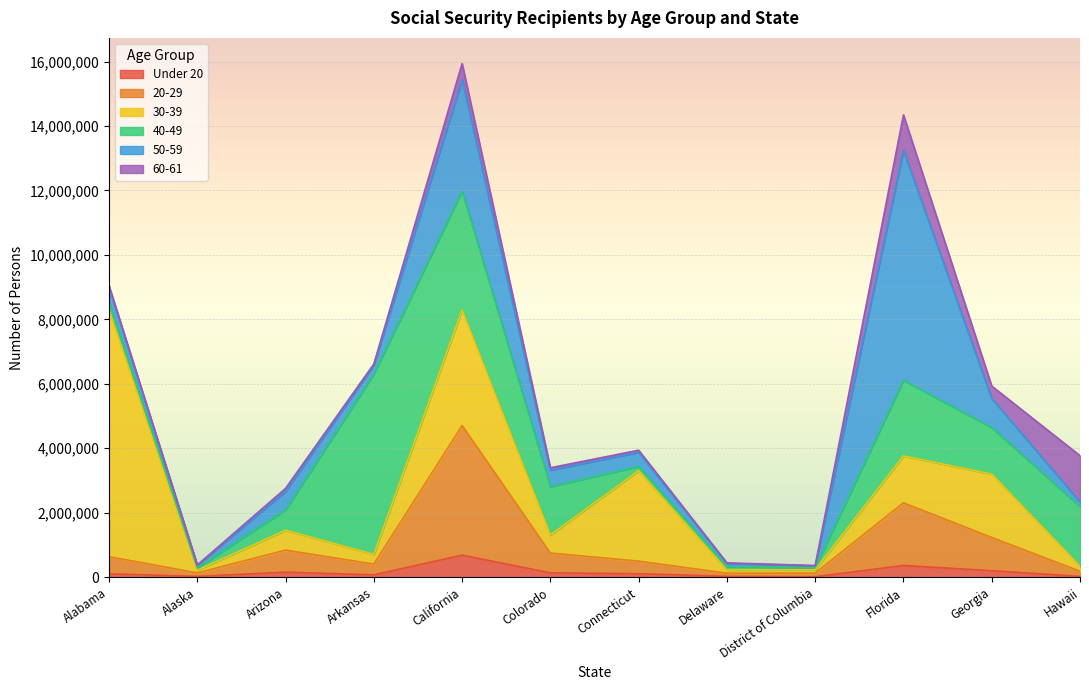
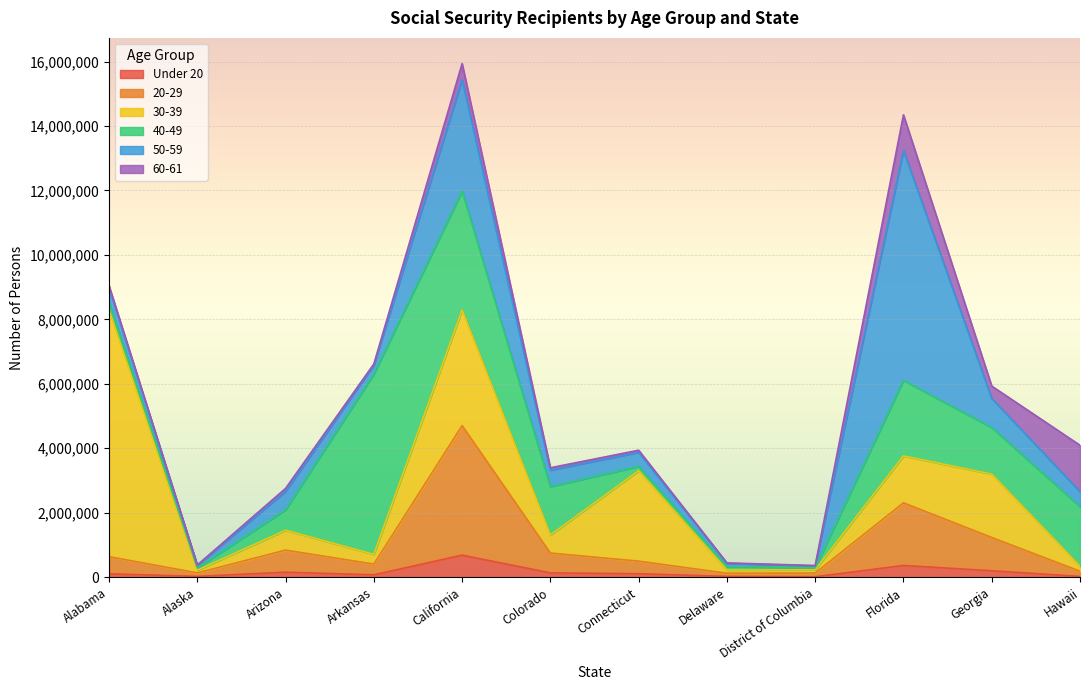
  {
    "30-39": {
      "Alabama": "7,700,000",
      "Arizona": "600,000",
      "Arkansas": "300,000",
      "California": "3,600,000",
      "Colorado": "600,000",
      "Connecticut": "2,800,000",
      "Delaware": "100,000",
      "Florida": "1,500,000",
      "Georgia": "2,000,000",
      "Hawaii": "200,000"
    },
    "40-49": {
      "Alabama": "200,000",
      "Arizona": "600,000",
      "Arkansas": "5,600,000",
      "California": "3,700,000",
      "Colorado": "1,500,000",
      "Connecticut": "100,000",
      "Delaware": "100,000",
      "Florida": "2,300,000",
      "Georgia": "1,400,000",
      "Hawaii": "1,800,000"
    },
    "50-59": {
      "Arizona": "600,000",
      "California": "3,500,000",
      "Florida": "7,100,000",
      "Georgia": "900,000",
-     "Hawaii": "100,000"
+     "Hawaii": "500,000"
    },
    "60-61": {
      "Arizona": "100,000",
      "California": "500,000",
      "Florida": "1,100,000",
      "Georgia": "400,000",
      "Hawaii": "1,400,000"
    }
  }
